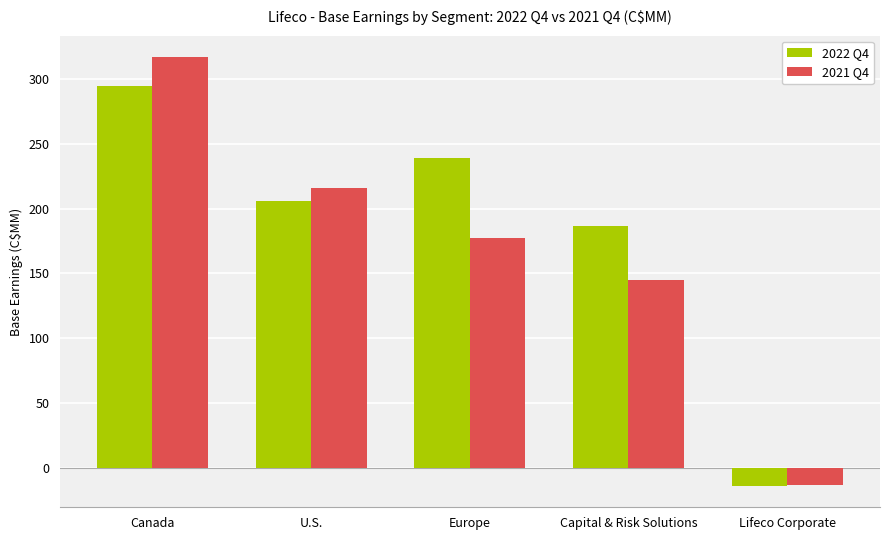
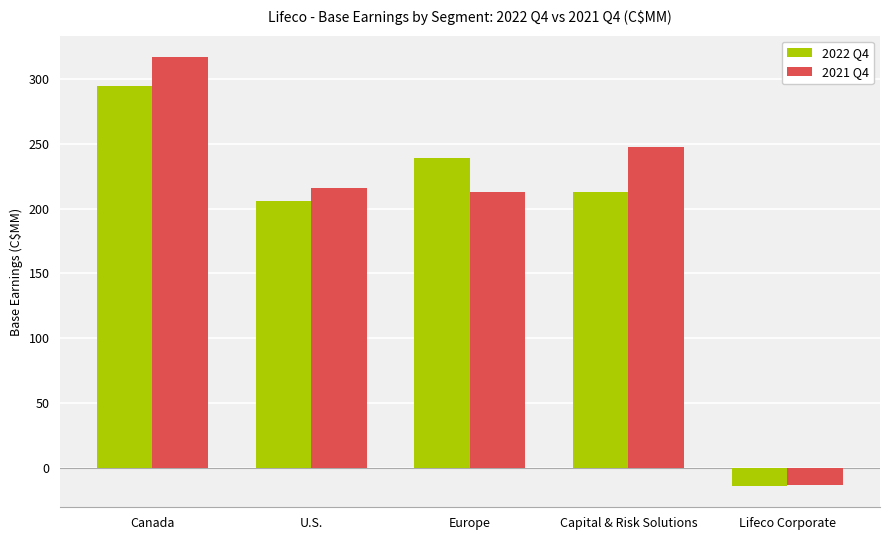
  {
    "2022 Q4": {
      "Canada": 295,
      "U.S.": 206,
      "Europe": 239,
-     "Capital & Risk Solutions": 187,
+     "Capital & Risk Solutions": 213,
      "Lifeco Corporate": -14
    },
    "2021 Q4": {
      "Canada": 317,
      "U.S.": 216,
-     "Europe": 177,
-     "Capital & Risk Solutions": 145,
+     "Europe": 213,
+     "Capital & Risk Solutions": 248,
      "Lifeco Corporate": -13
    }
  }
